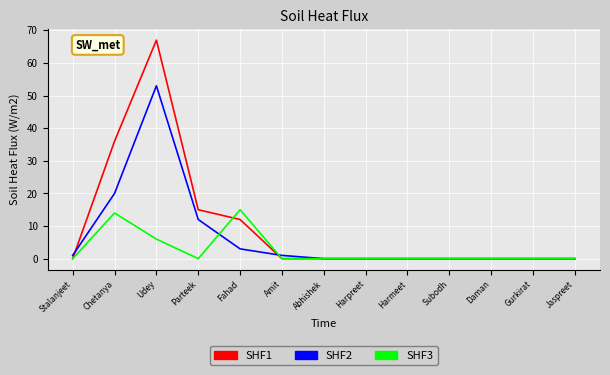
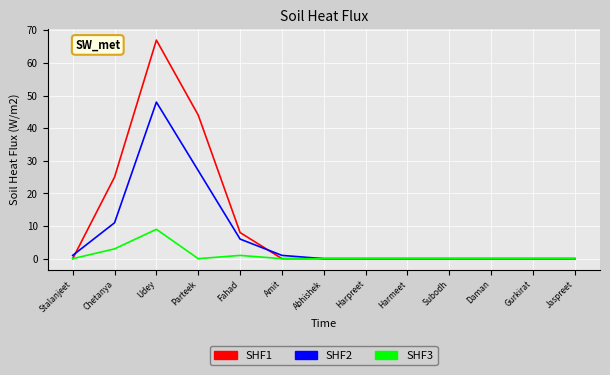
  {
    "SHF1": {
-     "Chetanya": 36,
+     "Chetanya": 25,
      "Udey": 67,
-     "Parteek": 15,
-     "Fahad": 12
+     "Parteek": 44,
+     "Fahad": 8
    },
    "SHF2": {
      "Stalanjeet": 1,
-     "Chetanya": 20,
-     "Udey": 53,
-     "Parteek": 12,
-     "Fahad": 3,
+     "Chetanya": 11,
+     "Udey": 48,
+     "Parteek": 27,
+     "Fahad": 6,
      "Amit": 1
    },
    "SHF3": {
-     "Chetanya": 14,
-     "Udey": 6,
+     "Chetanya": 3,
+     "Udey": 9,
      "Parteek": 0,
-     "Fahad": 15
+     "Fahad": 1
    }
  }
